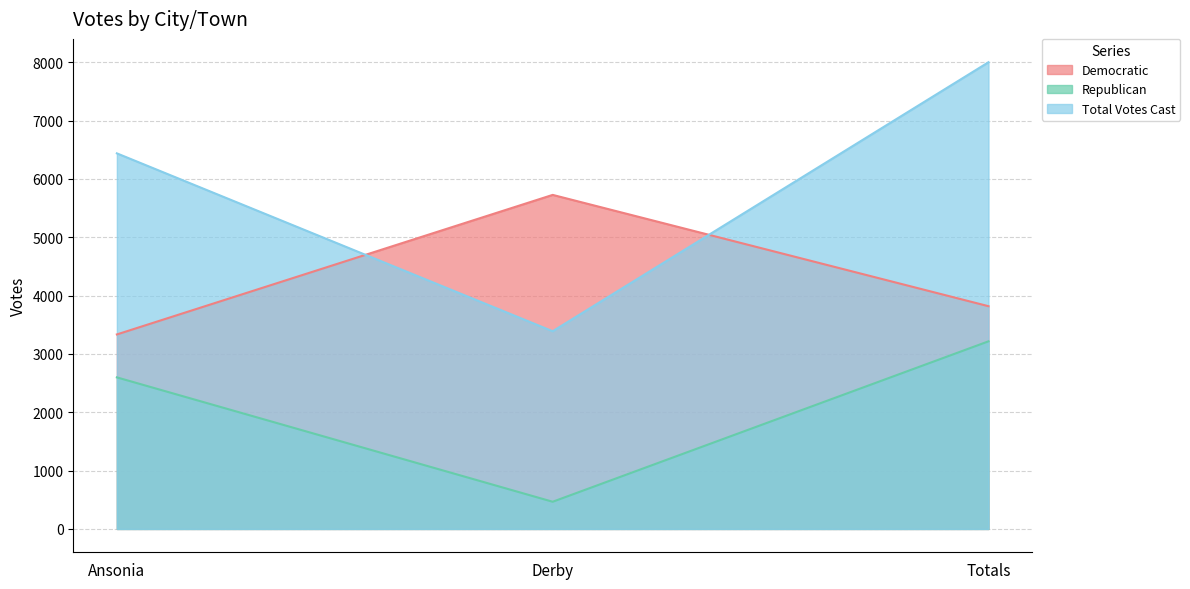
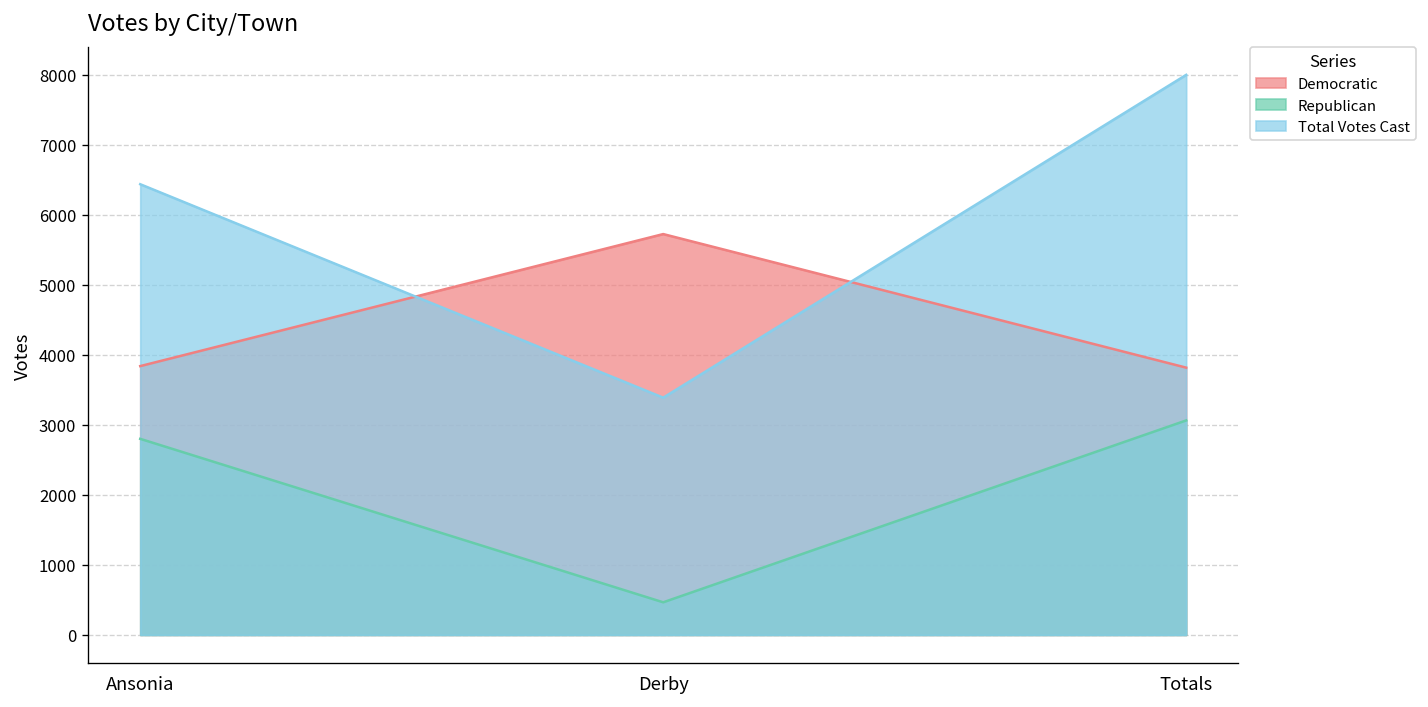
  {
    "Democratic": {
-     "Ansonia": 3300,
+     "Ansonia": 3800,
      "Derby": 5700,
      "Totals": 3800
    },
    "Republican": {
-     "Ansonia": 2600,
+     "Ansonia": 2800,
      "Derby": 500,
-     "Totals": 3200
+     "Totals": 3100
    },
    "Total Votes Cast": {
      "Ansonia": 6400,
      "Derby": 3400,
      "Totals": 8000
    }
  }
